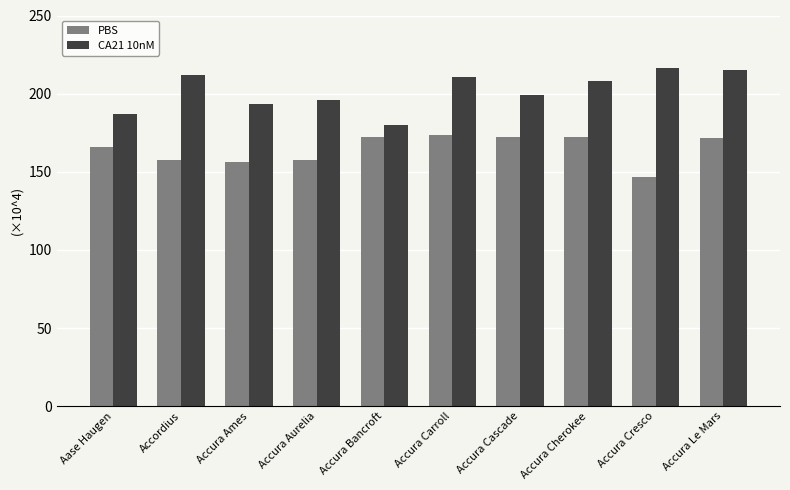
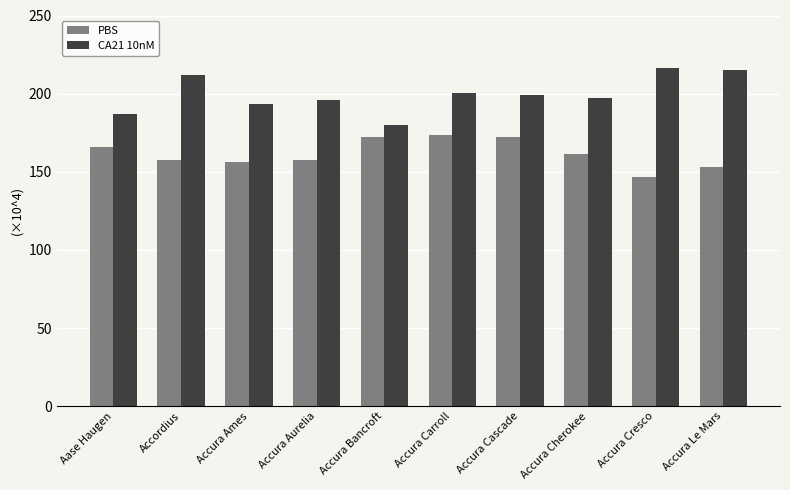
  {
    "PBS": {
      "Aase Haugen": 166,
      "Accordius": 157,
      "Accura Ames": 156,
      "Accura Aurelia": 158,
      "Accura Bancroft": 172,
      "Accura Carroll": 173,
      "Accura Cascade": 172,
-     "Accura Cherokee": 172,
+     "Accura Cherokee": 162,
      "Accura Cresco": 147,
-     "Accura Le Mars": 171
+     "Accura Le Mars": 153
    },
    "CA21 10nM": {
      "Aase Haugen": 187,
      "Accordius": 212,
      "Accura Ames": 193,
      "Accura Aurelia": 196,
      "Accura Bancroft": 180,
-     "Accura Carroll": 211,
+     "Accura Carroll": 200,
      "Accura Cascade": 199,
-     "Accura Cherokee": 208,
+     "Accura Cherokee": 197,
      "Accura Cresco": 216,
      "Accura Le Mars": 215
    }
  }
